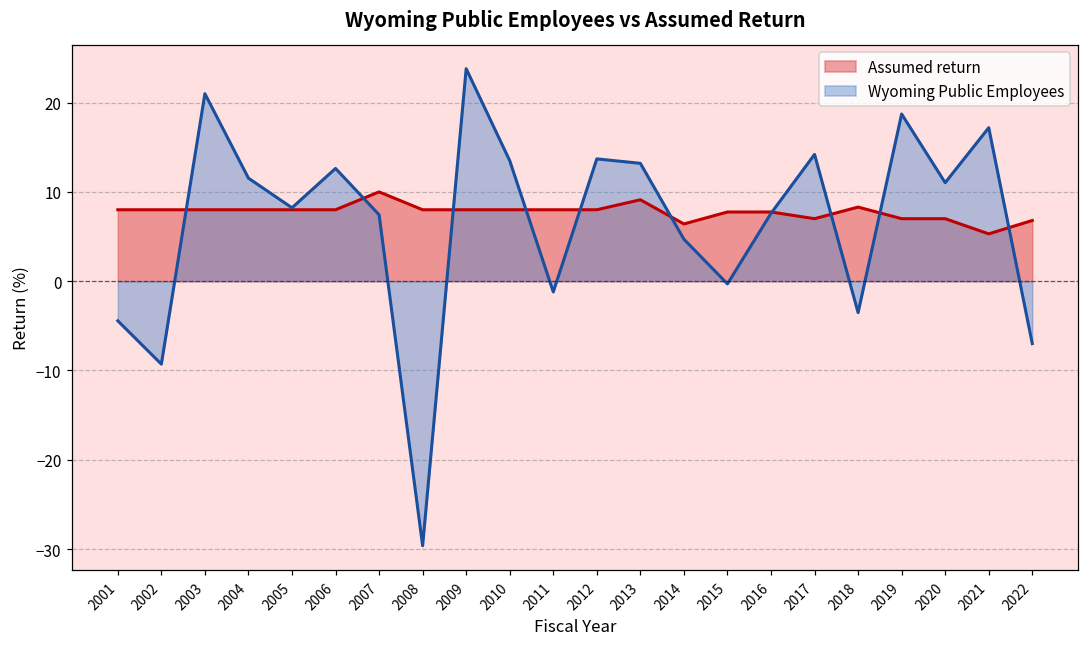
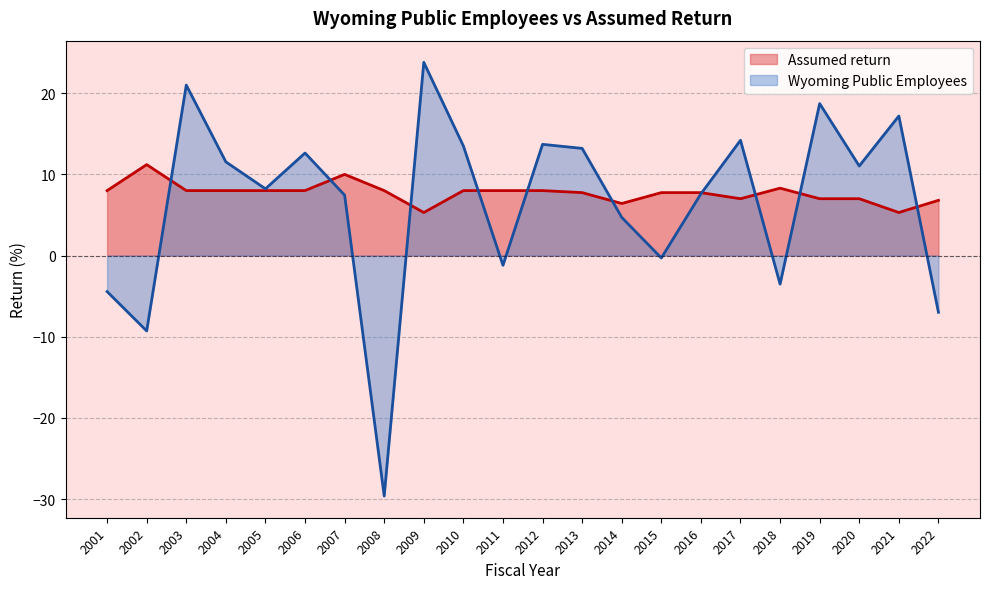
  {
    "Assumed return": {
      "2001": 8,
-     "2002": 8,
+     "2002": 11,
      "2003": 8,
      "2004": 8,
      "2006": 8,
      "2007": 10,
      "2008": 8,
-     "2009": 8,
+     "2009": 5,
      "2010": 8,
      "2011": 8,
      "2012": 8,
-     "2013": 9,
+     "2013": 8,
      "2014": 6,
      "2015": 8,
      "2017": 7,
      "2018": 8,
      "2019": 7,
      "2020": 7,
      "2021": 5,
      "2022": 7
    }
  }
